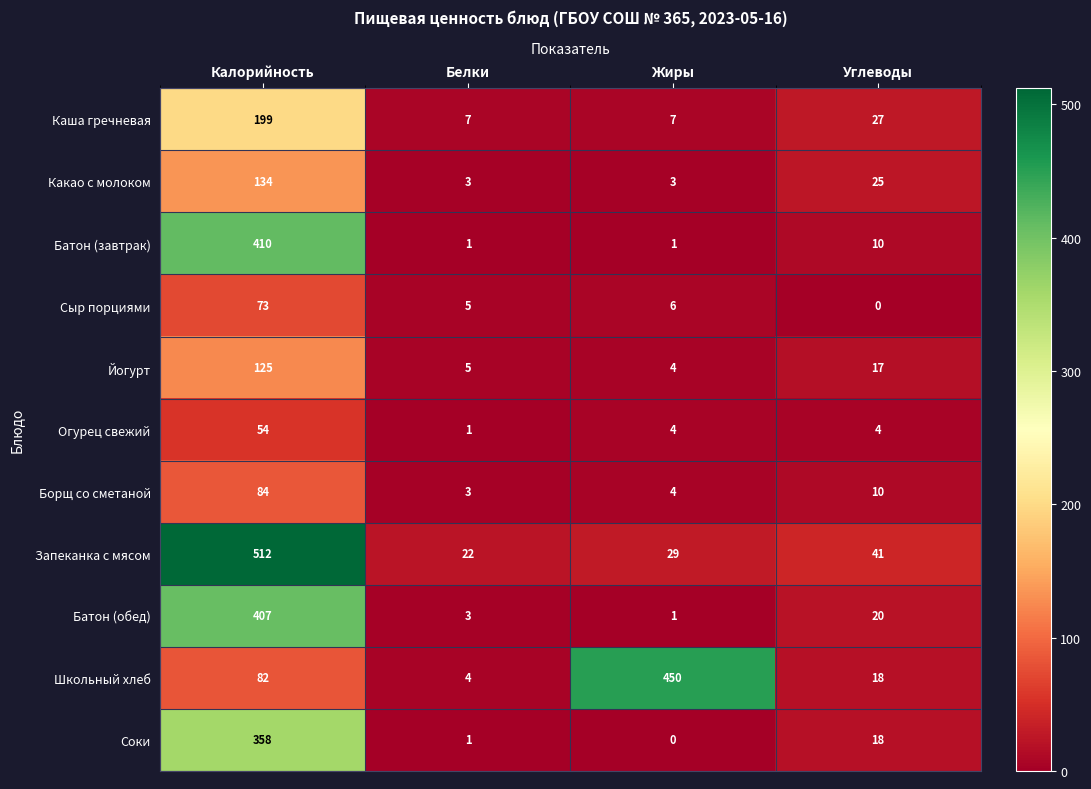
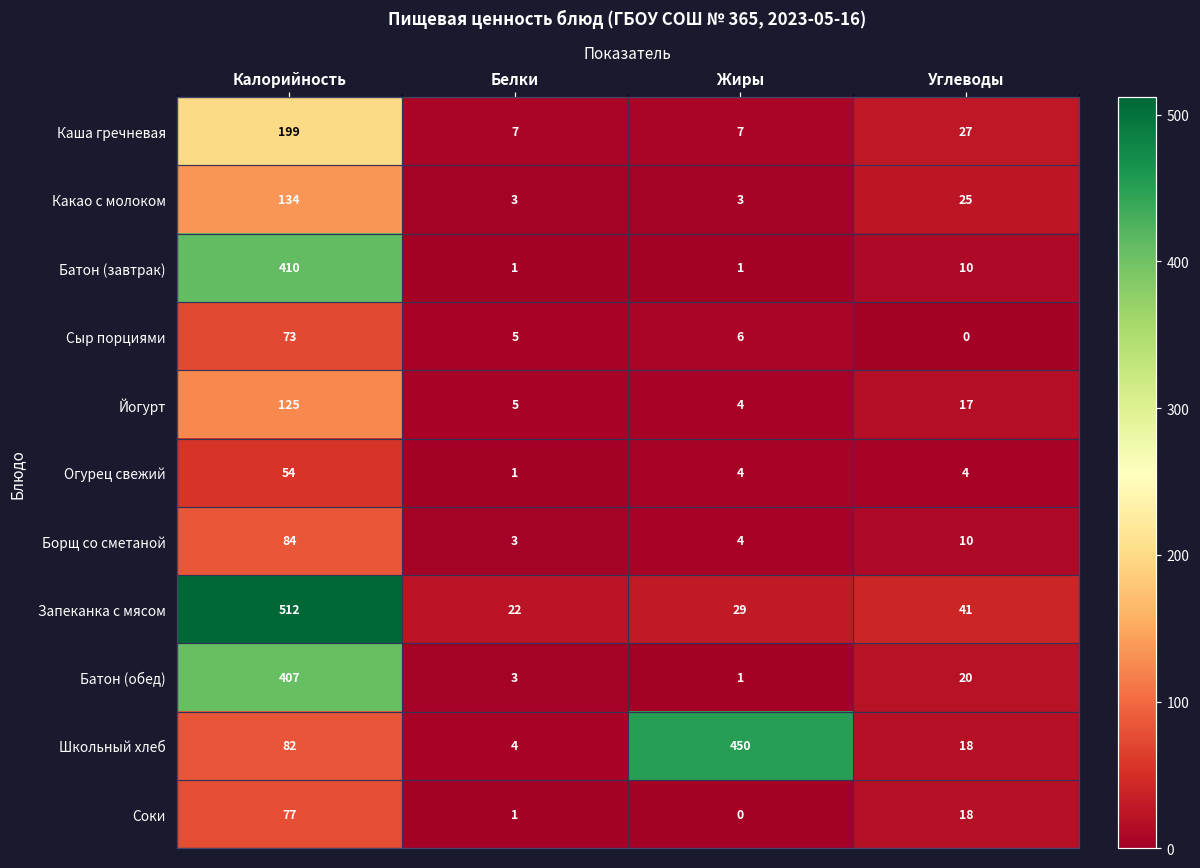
  {
    "Каша гречневая": {
      "Калорийность": 199,
      "Белки": 7,
      "Жиры": 7,
      "Углеводы": 27
    },
    "Какао с молоком": {
      "Калорийность": 134,
      "Белки": 3,
      "Жиры": 3,
      "Углеводы": 25
    },
    "Батон (завтрак)": {
      "Калорийность": 410,
      "Белки": 1,
      "Жиры": 1,
      "Углеводы": 10
    },
    "Сыр порциями": {
      "Калорийность": 73,
      "Белки": 5,
      "Жиры": 6,
      "Углеводы": 0
    },
    "Йогурт": {
      "Калорийность": 125,
      "Белки": 5,
      "Жиры": 4,
      "Углеводы": 17
    },
    "Огурец свежий": {
      "Калорийность": 54,
      "Белки": 1,
      "Жиры": 4,
      "Углеводы": 4
    },
    "Борщ со сметаной": {
      "Калорийность": 84,
      "Белки": 3,
      "Жиры": 4,
      "Углеводы": 10
    },
    "Запеканка с мясом": {
      "Калорийность": 512,
      "Белки": 22,
      "Жиры": 29,
      "Углеводы": 41
    },
    "Батон (обед)": {
      "Калорийность": 407,
      "Белки": 3,
      "Жиры": 1,
      "Углеводы": 20
    },
    "Школьный хлеб": {
      "Калорийность": 82,
      "Белки": 4,
      "Жиры": 450,
      "Углеводы": 18
    },
    "Соки": {
-     "Калорийность": 358,
+     "Калорийность": 77,
      "Белки": 1,
      "Жиры": 0,
      "Углеводы": 18
    }
  }
